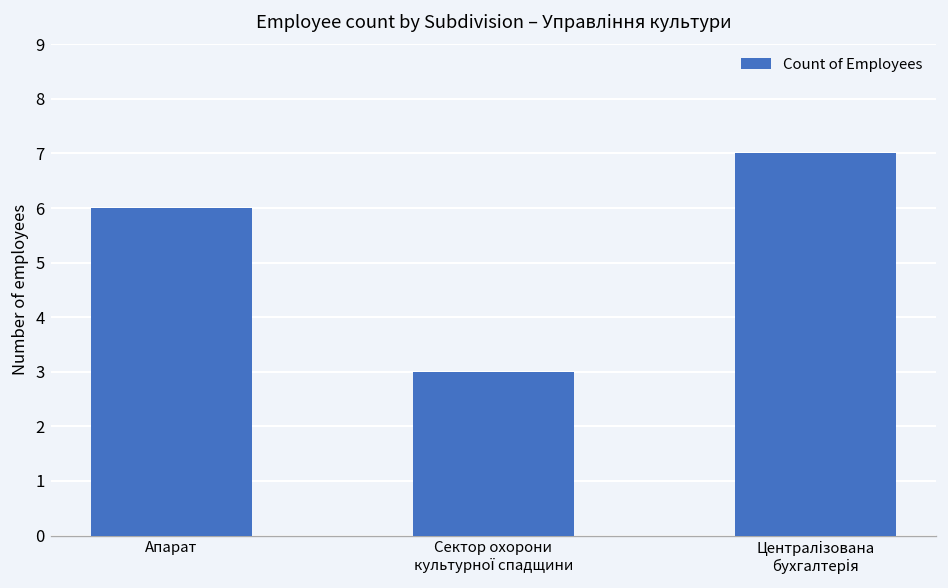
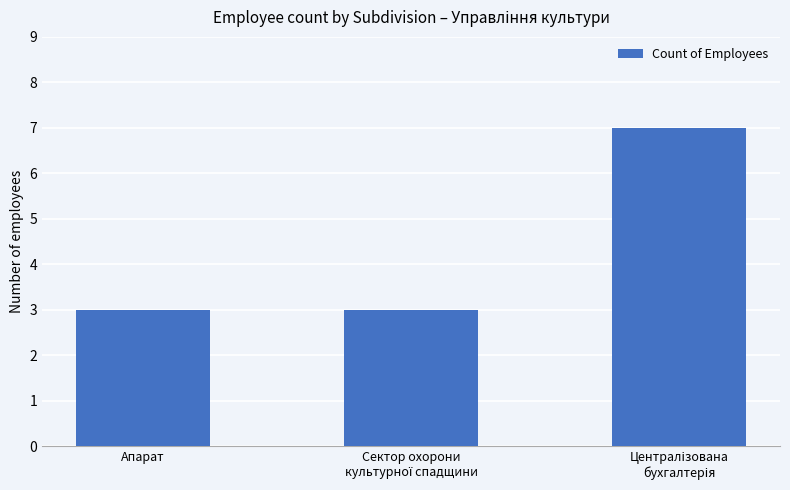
  {
-   "Апарат": 6,
+   "Апарат": 3,
    "Сектор охорони культурної спадщини": 3,
    "Централізована бухгалтерія": 7
  }
